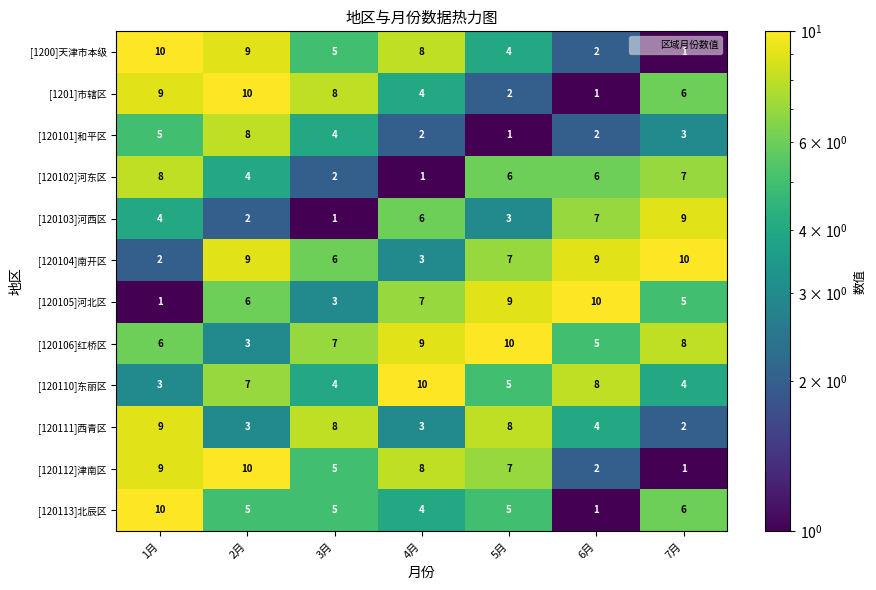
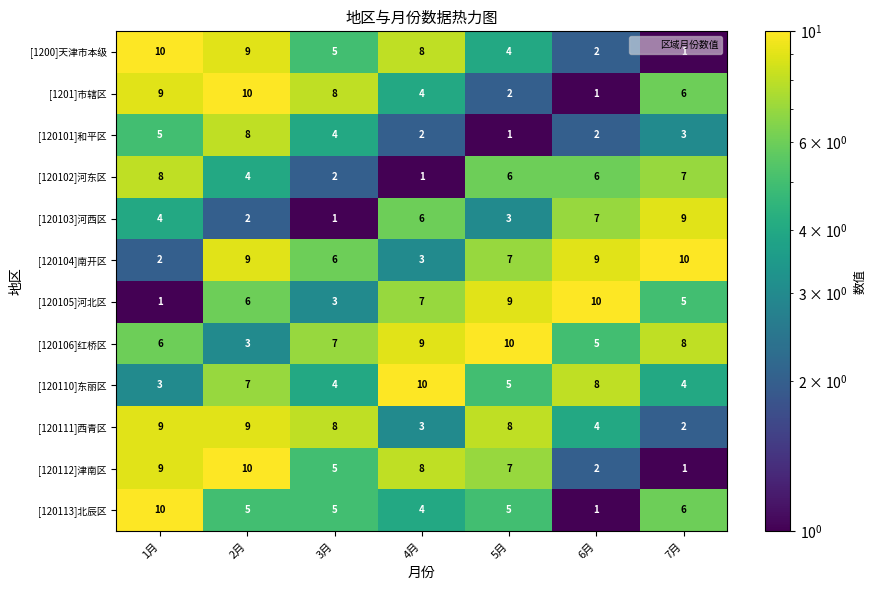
  {
    "[1200]天津市本级": {
      "1月": 10,
      "2月": 9,
      "3月": 5,
      "4月": 8,
      "5月": 4,
      "6月": 2
    },
    "[1201]市辖区": {
      "1月": 9,
      "2月": 10,
      "3月": 8,
      "4月": 4,
      "5月": 2,
      "6月": 1,
      "7月": 6
    },
    "[120101]和平区": {
      "1月": 5,
      "2月": 8,
      "3月": 4,
      "4月": 2,
      "5月": 1,
      "6月": 2,
      "7月": 3
    },
    "[120102]河东区": {
      "1月": 8,
      "2月": 4,
      "3月": 2,
      "4月": 1,
      "5月": 6,
      "6月": 6,
      "7月": 7
    },
    "[120103]河西区": {
      "1月": 4,
      "2月": 2,
      "3月": 1,
      "4月": 6,
      "5月": 3,
      "6月": 7,
      "7月": 9
    },
    "[120104]南开区": {
      "1月": 2,
      "2月": 9,
      "3月": 6,
      "4月": 3,
      "5月": 7,
      "6月": 9,
      "7月": 10
    },
    "[120105]河北区": {
      "1月": 1,
      "2月": 6,
      "3月": 3,
      "4月": 7,
      "5月": 9,
      "6月": 10,
      "7月": 5
    },
    "[120106]红桥区": {
      "1月": 6,
      "2月": 3,
      "3月": 7,
      "4月": 9,
      "5月": 10,
      "6月": 5,
      "7月": 8
    },
    "[120110]东丽区": {
      "1月": 3,
      "2月": 7,
      "3月": 4,
      "4月": 10,
      "5月": 5,
      "6月": 8,
      "7月": 4
    },
    "[120111]西青区": {
      "1月": 9,
-     "2月": 3,
+     "2月": 9,
      "3月": 8,
      "4月": 3,
      "5月": 8,
      "6月": 4,
      "7月": 2
    },
    "[120112]津南区": {
      "1月": 9,
      "2月": 10,
      "3月": 5,
      "4月": 8,
      "5月": 7,
      "6月": 2,
      "7月": 1
    },
    "[120113]北辰区": {
      "1月": 10,
      "2月": 5,
      "3月": 5,
      "4月": 4,
      "5月": 5,
      "6月": 1,
      "7月": 6
    }
  }
